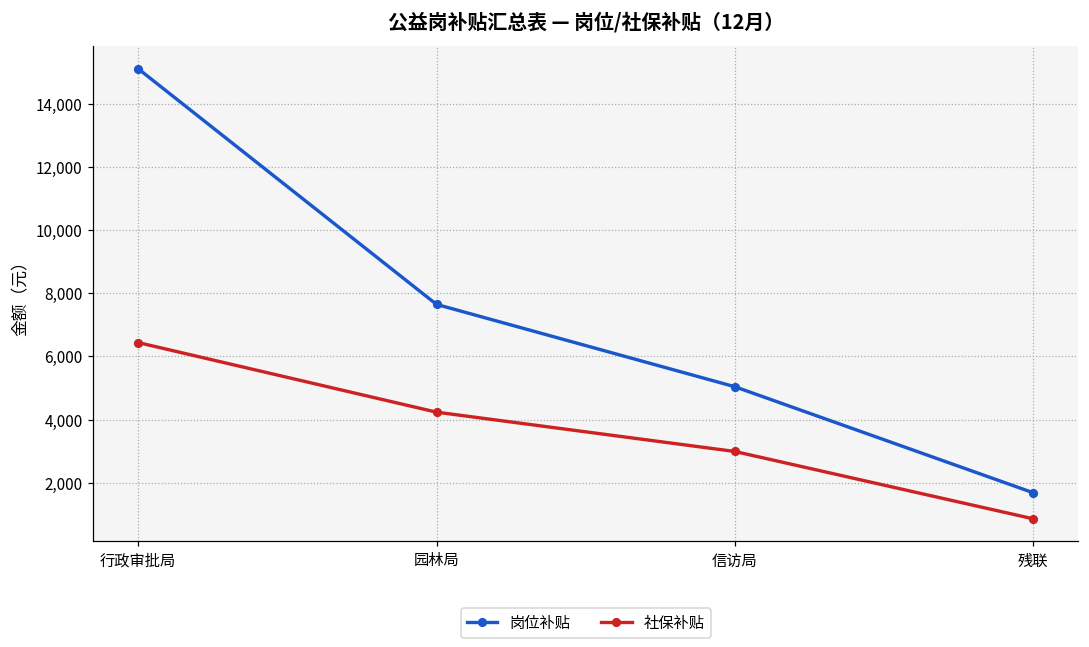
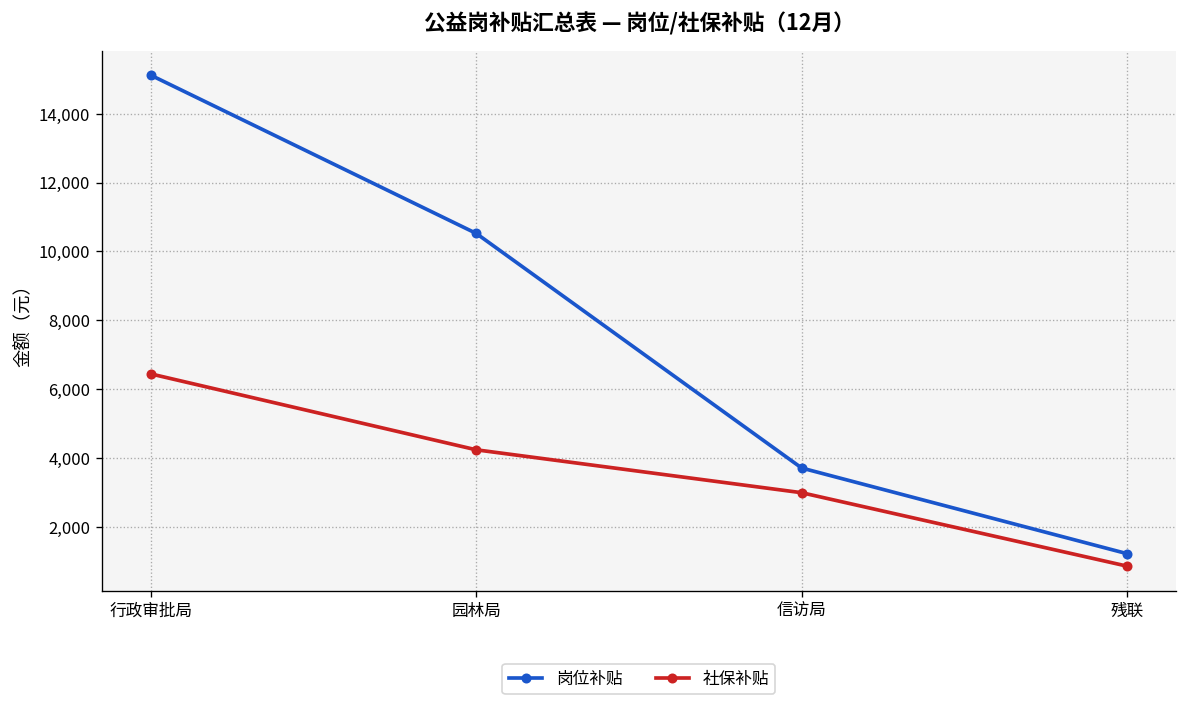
  {
    "岗位补贴": {
      "行政审批局": "15,100",
-     "园林局": "7,700",
-     "信访局": "5,000",
-     "残联": "1,700"
+     "园林局": "10,500",
+     "信访局": "3,700",
+     "残联": "1,200"
    },
    "社保补贴": {
      "行政审批局": "6,400",
      "园林局": "4,200",
      "信访局": "3,000",
      "残联": "900"
    }
  }
